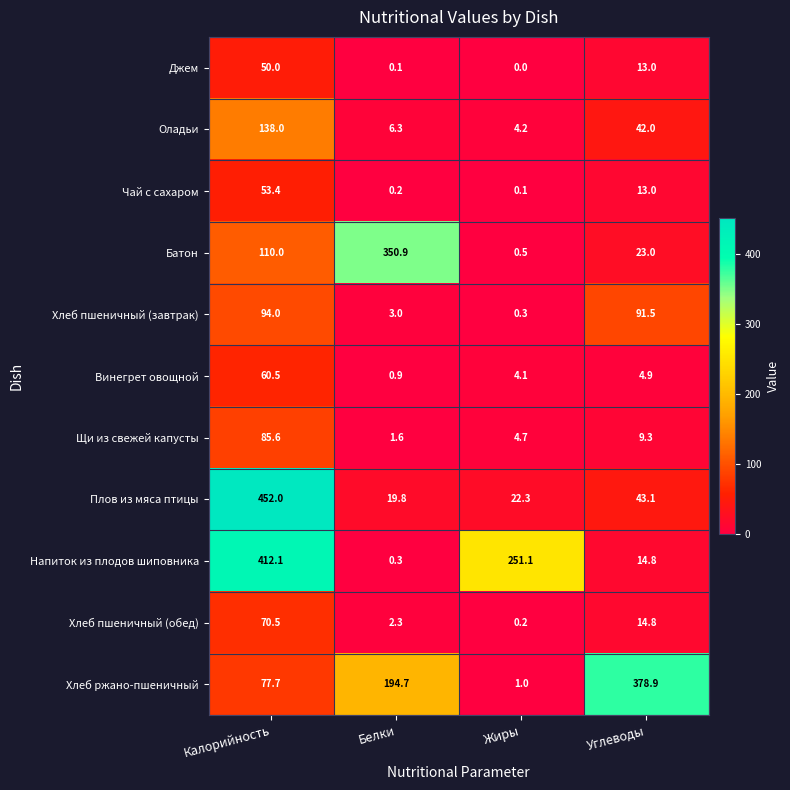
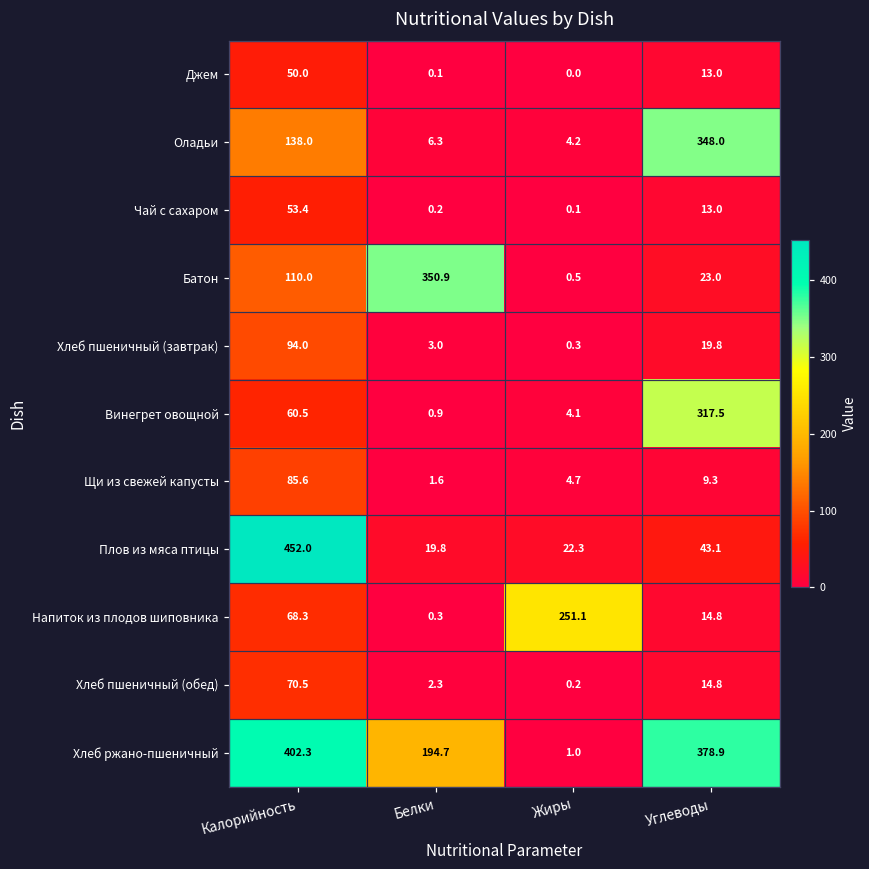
  {
    "Джем": {
      "Калорийность": 50.0,
      "Белки": 0.1,
      "Жиры": 0.0,
      "Углеводы": 13.0
    },
    "Оладьи": {
      "Калорийность": 138.0,
      "Белки": 6.3,
      "Жиры": 4.2,
-     "Углеводы": 42.0
+     "Углеводы": 348.0
    },
    "Чай с сахаром": {
      "Калорийность": 53.4,
      "Белки": 0.2,
      "Жиры": 0.1,
      "Углеводы": 13.0
    },
    "Батон": {
      "Калорийность": 110.0,
      "Белки": 350.9,
      "Жиры": 0.5,
      "Углеводы": 23.0
    },
    "Хлеб пшеничный (завтрак)": {
      "Калорийность": 94.0,
      "Белки": 3.0,
      "Жиры": 0.3,
-     "Углеводы": 91.5
+     "Углеводы": 19.8
    },
    "Винегрет овощной": {
      "Калорийность": 60.5,
      "Белки": 0.9,
      "Жиры": 4.1,
-     "Углеводы": 4.9
+     "Углеводы": 317.5
    },
    "Щи из свежей капусты": {
      "Калорийность": 85.6,
      "Белки": 1.6,
      "Жиры": 4.7,
      "Углеводы": 9.3
    },
    "Плов из мяса птицы": {
      "Калорийность": 452.0,
      "Белки": 19.8,
      "Жиры": 22.3,
      "Углеводы": 43.1
    },
    "Напиток из плодов шиповника": {
-     "Калорийность": 412.1,
+     "Калорийность": 68.3,
      "Белки": 0.3,
      "Жиры": 251.1,
      "Углеводы": 14.8
    },
    "Хлеб пшеничный (обед)": {
      "Калорийность": 70.5,
      "Белки": 2.3,
      "Жиры": 0.2,
      "Углеводы": 14.8
    },
    "Хлеб ржано-пшеничный": {
-     "Калорийность": 77.7,
+     "Калорийность": 402.3,
      "Белки": 194.7,
      "Жиры": 1.0,
      "Углеводы": 378.9
    }
  }
